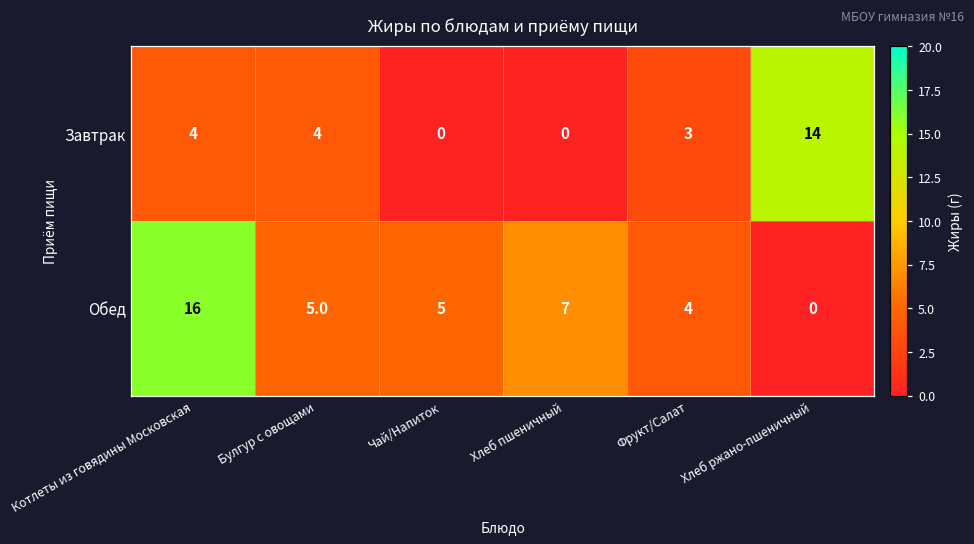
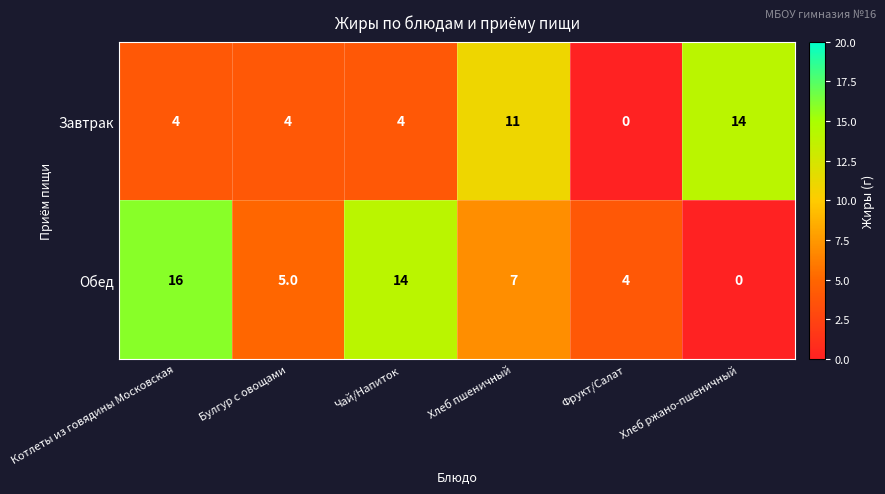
  {
    "Завтрак": {
      "Котлеты из говядины Московская": 4,
      "Булгур с овощами": 4,
-     "Чай/Напиток": 0,
-     "Хлеб пшеничный": 0,
-     "Фрукт/Салат": 3,
+     "Чай/Напиток": 4,
+     "Хлеб пшеничный": 11,
+     "Фрукт/Салат": 0,
      "Хлеб ржано-пшеничный": 14
    },
    "Обед": {
      "Котлеты из говядины Московская": 16,
      "Булгур с овощами": 5.0,
-     "Чай/Напиток": 5,
+     "Чай/Напиток": 14,
      "Хлеб пшеничный": 7,
      "Фрукт/Салат": 4,
      "Хлеб ржано-пшеничный": 0
    }
  }
